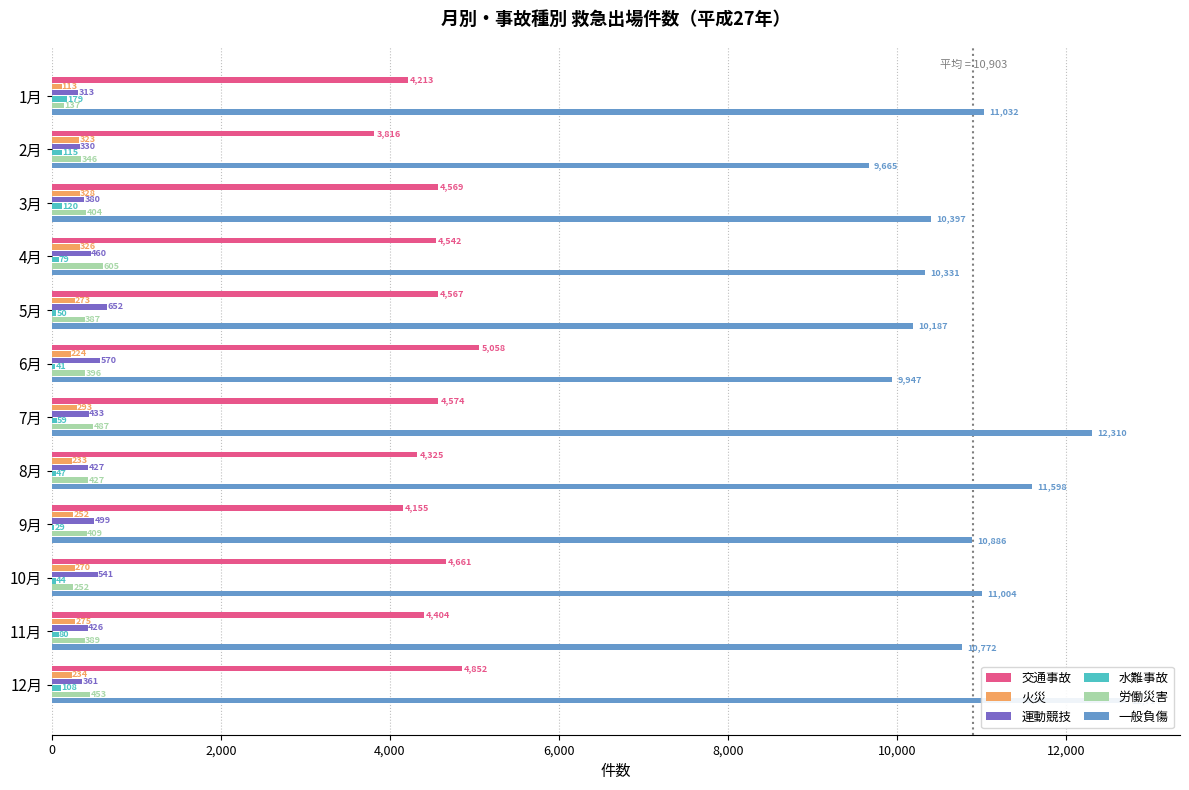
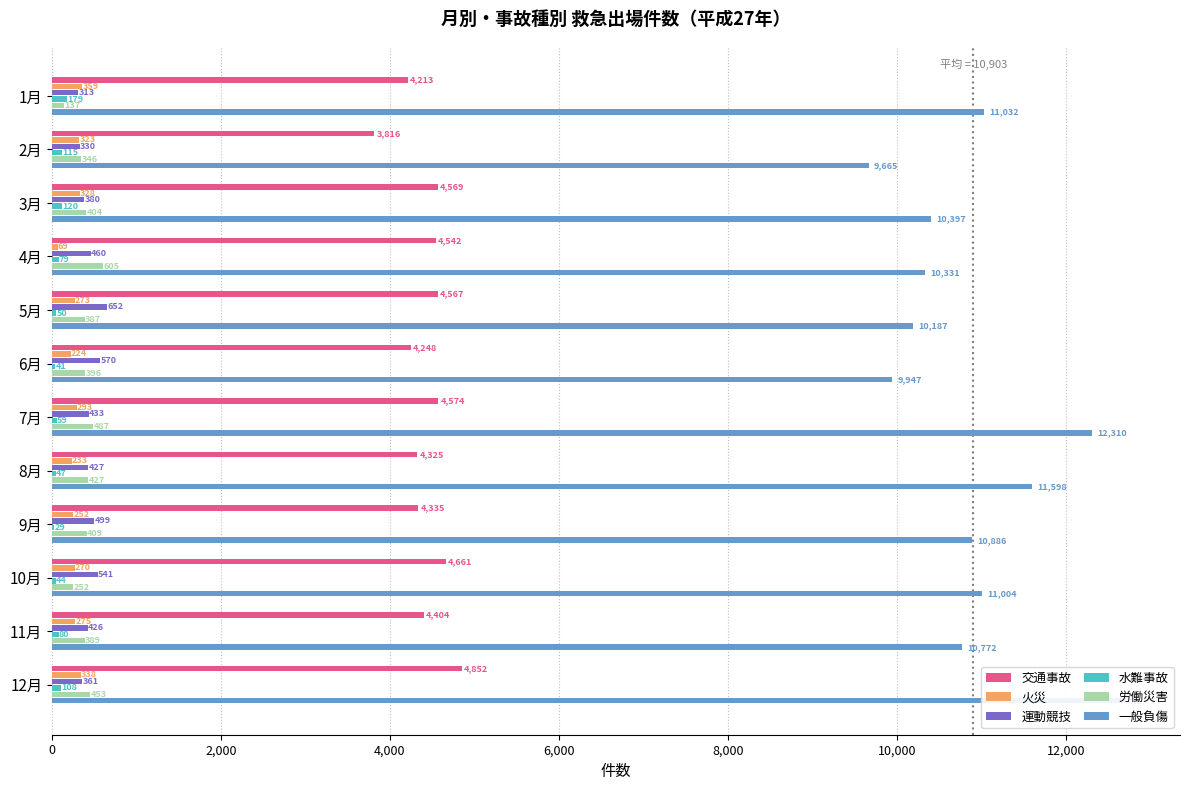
  {
    "交通事故": {
      "1月": "4,213",
      "2月": "3,816",
      "3月": "4,569",
      "4月": "4,542",
      "5月": "4,567",
-     "6月": "5,058",
+     "6月": "4,248",
      "7月": "4,574",
      "8月": "4,325",
-     "9月": "4,155",
+     "9月": "4,335",
      "10月": "4,661",
      "11月": "4,404",
      "12月": "4,852"
    },
    "火災": {
-     "1月": "113",
-     "4月": "326",
+     "1月": "359",
+     "4月": "69",
      "5月": "273",
      "6月": "224",
      "7月": "293",
      "8月": "233",
      "9月": "252",
      "10月": "270",
      "11月": "275",
-     "12月": "234"
+     "12月": "338"
    },
    "労働災害": {
      "2月": "346",
      "3月": "404",
      "4月": "605",
      "5月": "387",
      "6月": "396",
      "7月": "487",
      "8月": "427",
      "9月": "409",
      "10月": "252",
      "11月": "389",
      "12月": "453"
    }
  }
